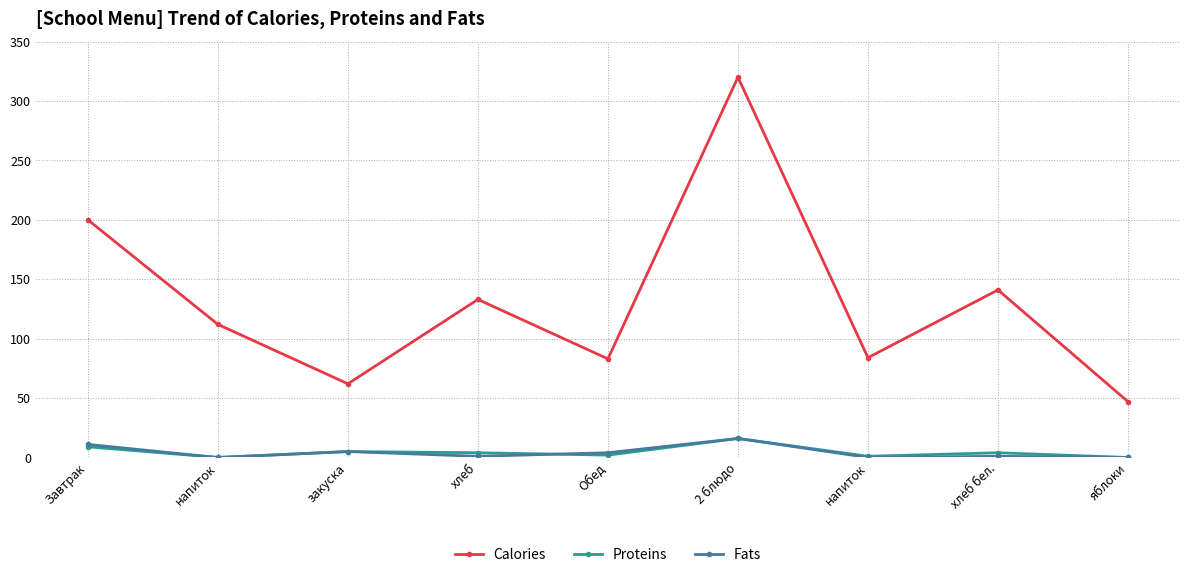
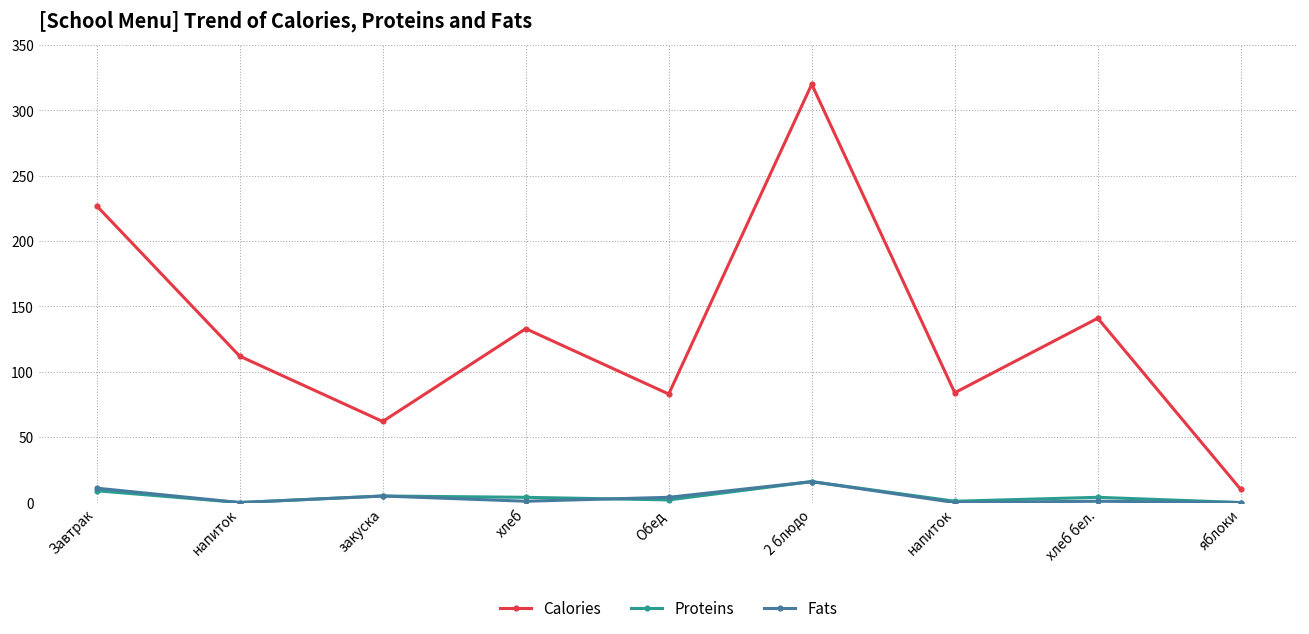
  {
    "Calories": {
-     "Завтрак": 200,
+     "Завтрак": 227,
      "закуска": 62,
      "хлеб": 133,
      "Обед": 83,
      "2 блюдо": 320,
      "хлеб бел.": 141,
-     "яблоки": 47
+     "яблоки": 10
    }
  }
